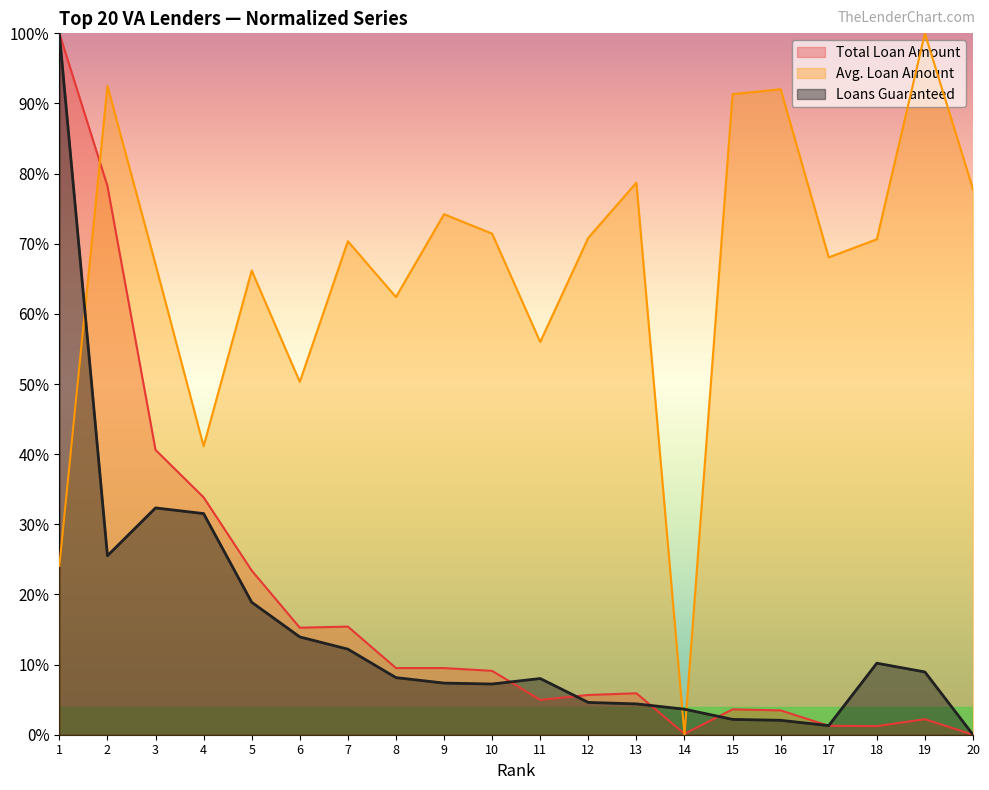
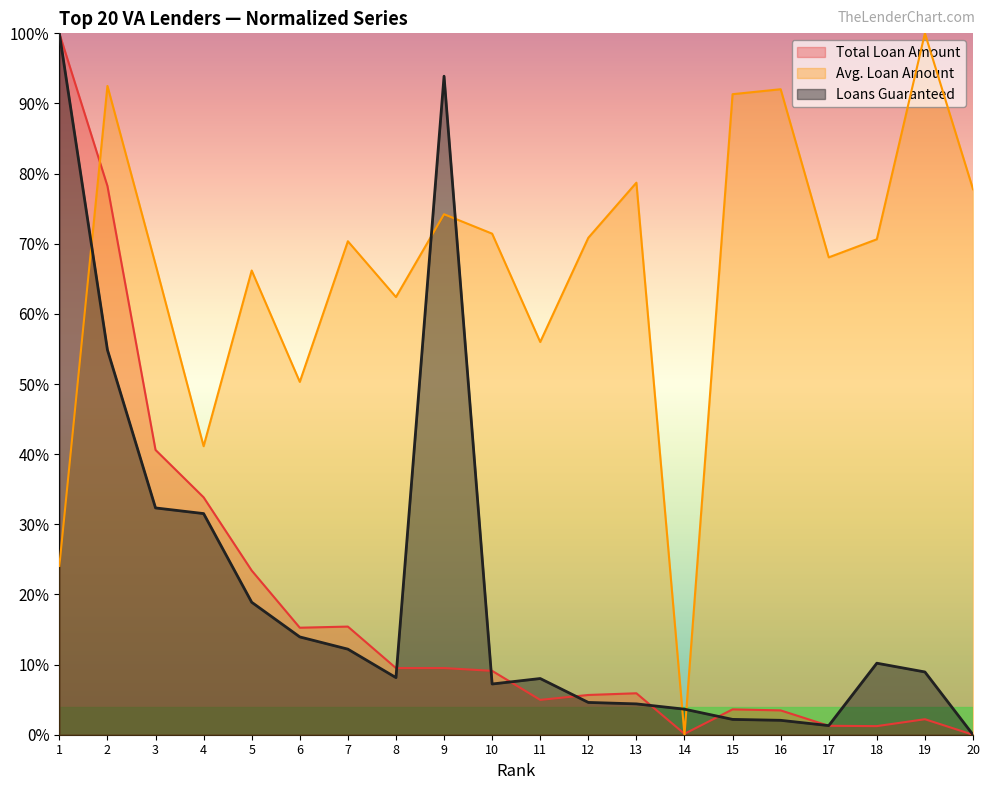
  {
    "Loans Guaranteed": {
-     "2": "26%",
+     "2": "55%",
      "3": "32%",
      "4": "32%",
      "5": "19%",
      "6": "14%",
      "7": "12%",
      "8": "8%",
-     "9": "7%",
+     "9": "94%",
      "10": "7%",
      "11": "8%",
      "12": "5%",
      "13": "4%",
      "18": "10%",
      "19": "9%"
    }
  }
